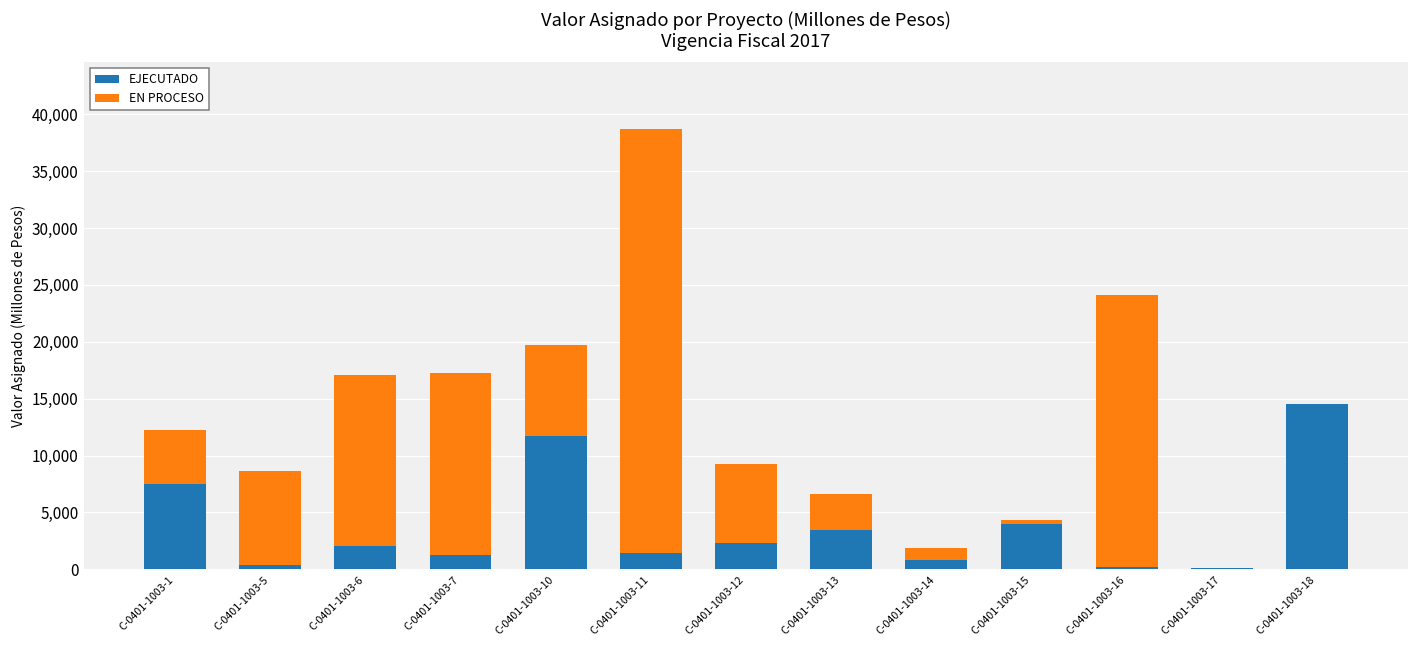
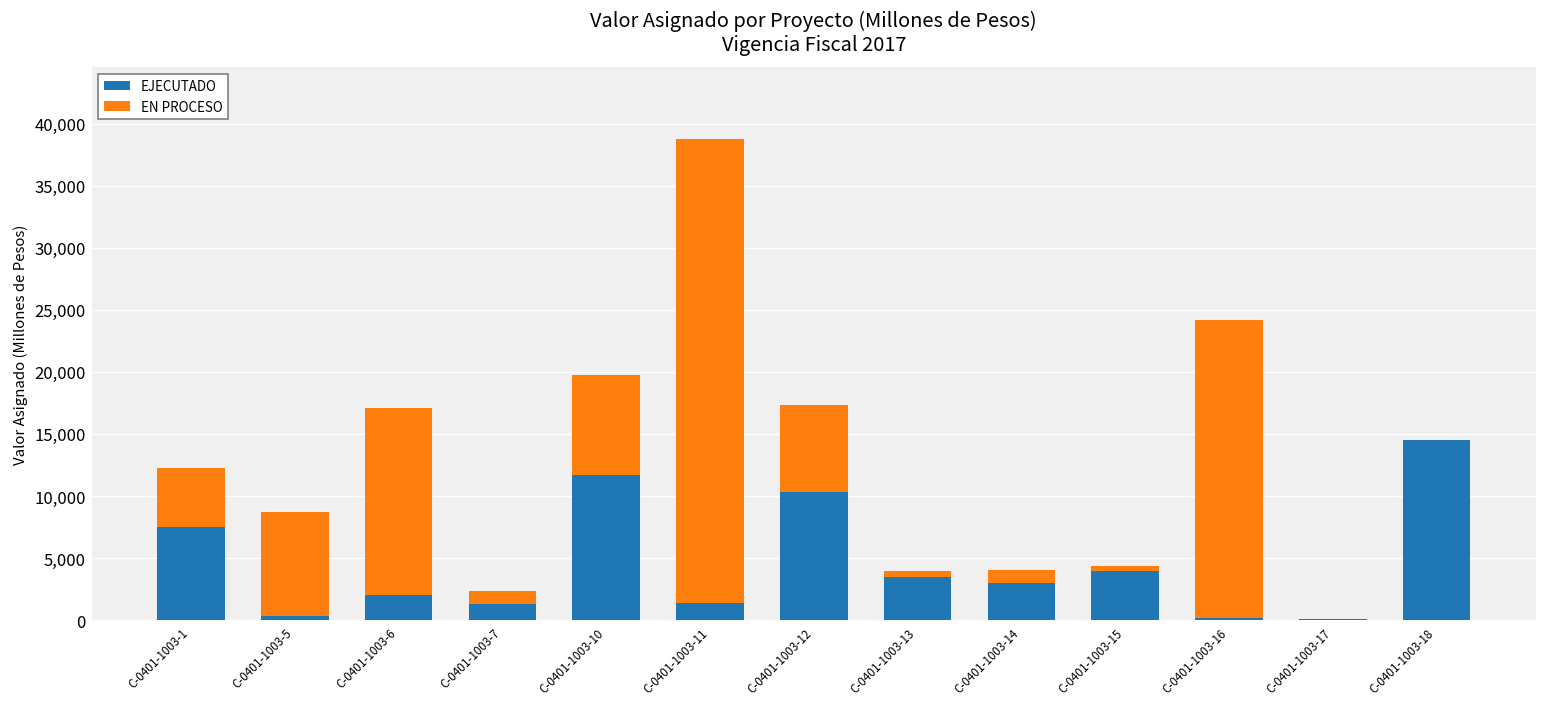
  {
    "EJECUTADO": {
      "C-0401-1003-1": "7,500",
      "C-0401-1003-5": "400",
      "C-0401-1003-6": "2,000",
      "C-0401-1003-7": "1,300",
      "C-0401-1003-10": "11,700",
      "C-0401-1003-11": "1,400",
-     "C-0401-1003-12": "2,300",
+     "C-0401-1003-12": "10,300",
      "C-0401-1003-13": "3,500",
-     "C-0401-1003-14": "800",
+     "C-0401-1003-14": "3,000",
      "C-0401-1003-15": "4,000",
      "C-0401-1003-18": "14,500"
    },
    "EN PROCESO": {
      "C-0401-1003-1": "4,700",
      "C-0401-1003-5": "8,300",
      "C-0401-1003-6": "15,000",
-     "C-0401-1003-7": "16,000",
+     "C-0401-1003-7": "1,100",
      "C-0401-1003-10": "8,000",
      "C-0401-1003-11": "37,300",
      "C-0401-1003-12": "7,000",
-     "C-0401-1003-13": "3,100",
+     "C-0401-1003-13": "400",
      "C-0401-1003-14": "1,000",
      "C-0401-1003-15": "400",
      "C-0401-1003-16": "24,000",
      "C-0401-1003-17": "0",
      "C-0401-1003-18": "0"
    }
  }
